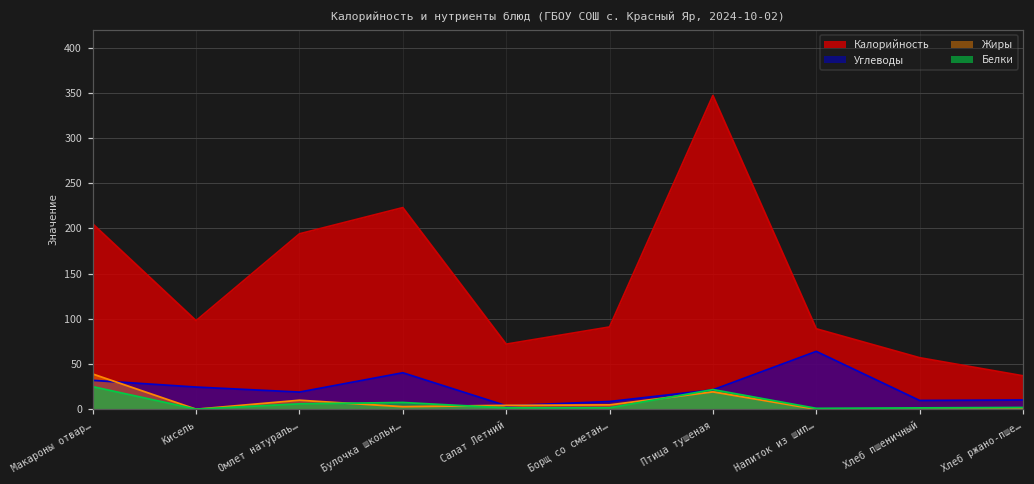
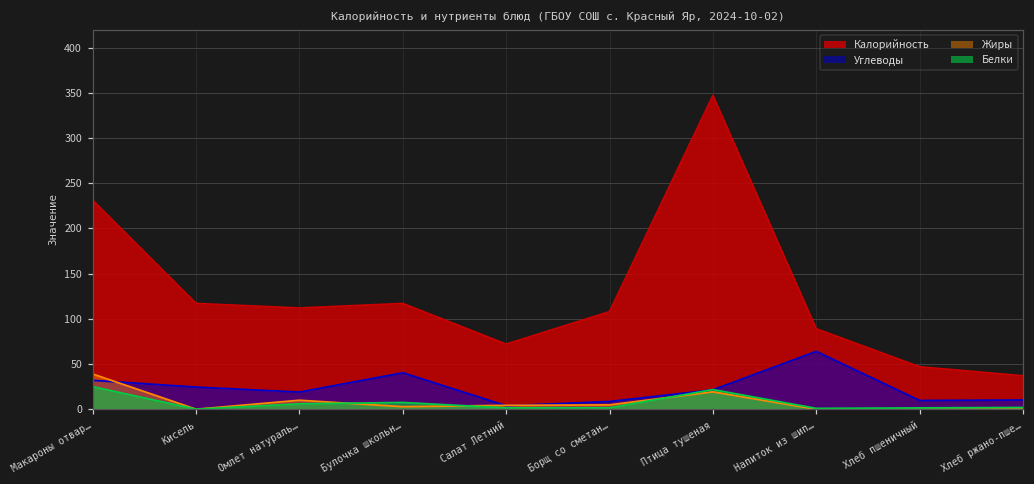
  {
    "Калорийность": {
-     "Макароны отвар…": 210,
-     "Кисель": 100,
-     "Омлет натураль…": 190,
-     "Булочка школьн…": 220,
+     "Макароны отвар…": 230,
+     "Кисель": 120,
+     "Омлет натураль…": 110,
+     "Булочка школьн…": 120,
      "Салат Летний": 70,
-     "Борщ со сметан…": 90,
+     "Борщ со сметан…": 110,
      "Птица тушеная": 350,
      "Напиток из шип…": 90,
-     "Хлеб пшеничный": 60,
+     "Хлеб пшеничный": 50,
      "Хлеб ржано-пше…": 40
    },
    "Углеводы": {
      "Макароны отвар…": 30,
      "Кисель": 20,
      "Омлет натураль…": 20,
      "Булочка школьн…": 40,
      "Борщ со сметан…": 10,
      "Напиток из шип…": 60,
      "Хлеб пшеничный": 10,
      "Хлеб ржано-пше…": 10
    },
    "Жиры": {
      "Макароны отвар…": 40,
      "Омлет натураль…": 10,
      "Булочка школьн…": 0,
      "Борщ со сметан…": 0
    },
    "Белки": {
      "Макароны отвар…": 30,
      "Омлет натураль…": 10,
      "Булочка школьн…": 10,
      "Борщ со сметан…": 0
    }
  }
